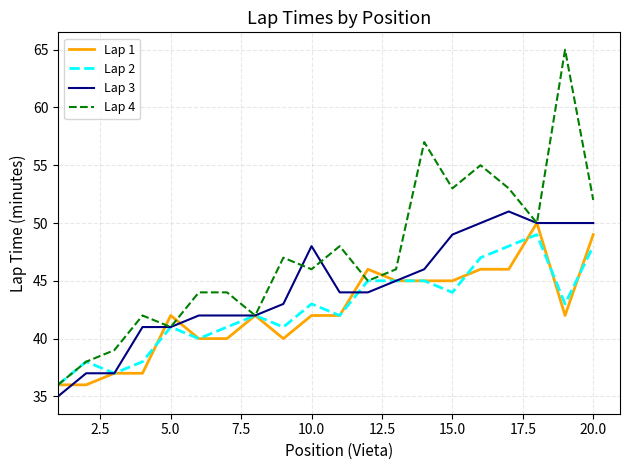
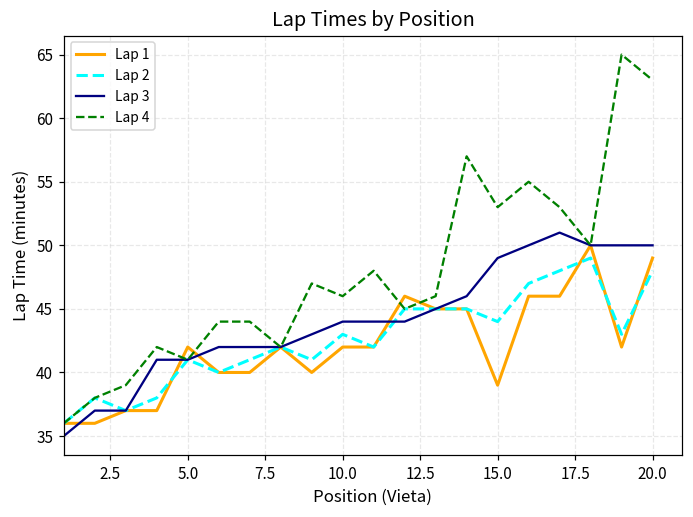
  {
    "Lap 1": {
      "5.0": 42,
      "10.0": 42,
-     "15.0": 45,
+     "15.0": 39,
      "20.0": 49
    },
    "Lap 2": {
      "10.0": 43,
      "15.0": 44,
      "20.0": 48
    },
    "Lap 3": {
-     "10.0": 48,
+     "10.0": 44,
      "15.0": 49,
      "20.0": 50
    },
    "Lap 4": {
      "10.0": 46,
      "15.0": 53,
-     "20.0": 52
+     "20.0": 63
    }
  }
